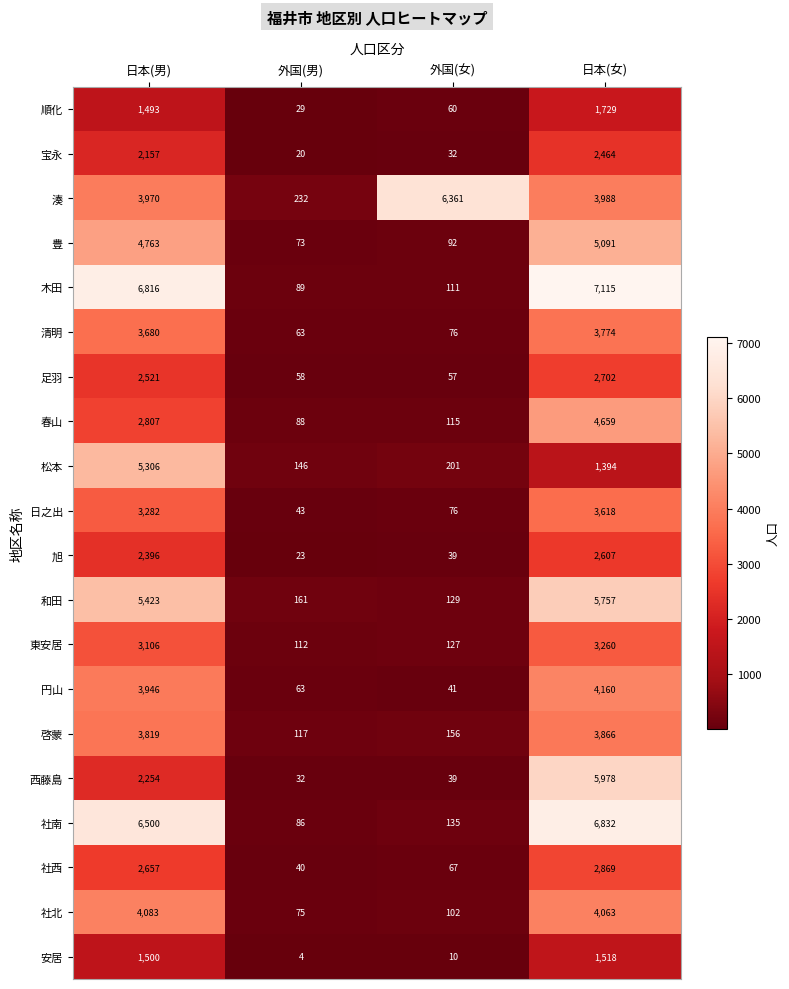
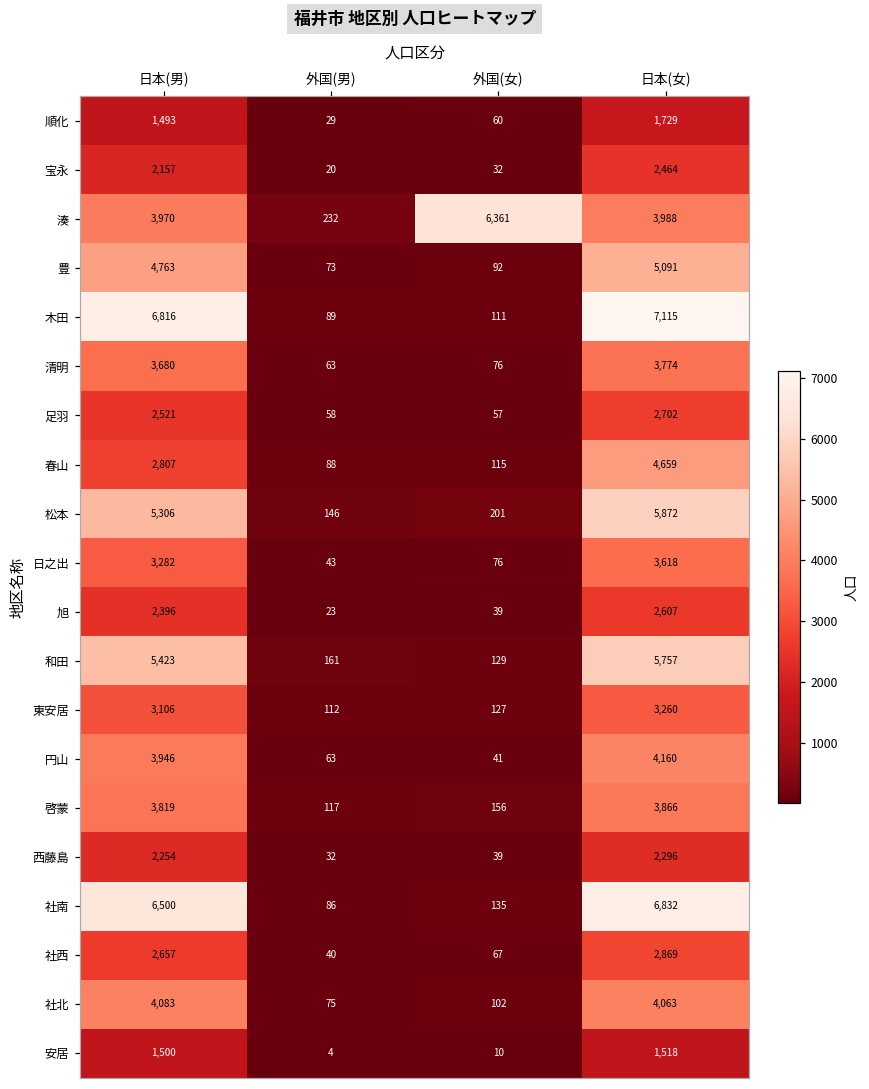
  {
    "順化": {
      "日本(男)": "1,493",
      "外国(男)": "29",
      "外国(女)": "60",
      "日本(女)": "1,729"
    },
    "宝永": {
      "日本(男)": "2,157",
      "外国(男)": "20",
      "外国(女)": "32",
      "日本(女)": "2,464"
    },
    "湊": {
      "日本(男)": "3,970",
      "外国(男)": "232",
      "外国(女)": "6,361",
      "日本(女)": "3,988"
    },
    "豊": {
      "日本(男)": "4,763",
      "外国(男)": "73",
      "外国(女)": "92",
      "日本(女)": "5,091"
    },
    "木田": {
      "日本(男)": "6,816",
      "外国(男)": "89",
      "外国(女)": "111",
      "日本(女)": "7,115"
    },
    "清明": {
      "日本(男)": "3,680",
      "外国(男)": "63",
      "外国(女)": "76",
      "日本(女)": "3,774"
    },
    "足羽": {
      "日本(男)": "2,521",
      "外国(男)": "58",
      "外国(女)": "57",
      "日本(女)": "2,702"
    },
    "春山": {
      "日本(男)": "2,807",
      "外国(男)": "88",
      "外国(女)": "115",
      "日本(女)": "4,659"
    },
    "松本": {
      "日本(男)": "5,306",
      "外国(男)": "146",
      "外国(女)": "201",
-     "日本(女)": "1,394"
+     "日本(女)": "5,872"
    },
    "日之出": {
      "日本(男)": "3,282",
      "外国(男)": "43",
      "外国(女)": "76",
      "日本(女)": "3,618"
    },
    "旭": {
      "日本(男)": "2,396",
      "外国(男)": "23",
      "外国(女)": "39",
      "日本(女)": "2,607"
    },
    "和田": {
      "日本(男)": "5,423",
      "外国(男)": "161",
      "外国(女)": "129",
      "日本(女)": "5,757"
    },
    "東安居": {
      "日本(男)": "3,106",
      "外国(男)": "112",
      "外国(女)": "127",
      "日本(女)": "3,260"
    },
    "円山": {
      "日本(男)": "3,946",
      "外国(男)": "63",
      "外国(女)": "41",
      "日本(女)": "4,160"
    },
    "啓蒙": {
      "日本(男)": "3,819",
      "外国(男)": "117",
      "外国(女)": "156",
      "日本(女)": "3,866"
    },
    "西藤島": {
      "日本(男)": "2,254",
      "外国(男)": "32",
      "外国(女)": "39",
-     "日本(女)": "5,978"
+     "日本(女)": "2,296"
    },
    "社南": {
      "日本(男)": "6,500",
      "外国(男)": "86",
      "外国(女)": "135",
      "日本(女)": "6,832"
    },
    "社西": {
      "日本(男)": "2,657",
      "外国(男)": "40",
      "外国(女)": "67",
      "日本(女)": "2,869"
    },
    "社北": {
      "日本(男)": "4,083",
      "外国(男)": "75",
      "外国(女)": "102",
      "日本(女)": "4,063"
    },
    "安居": {
      "日本(男)": "1,500",
      "外国(男)": "4",
      "外国(女)": "10",
      "日本(女)": "1,518"
    }
  }
